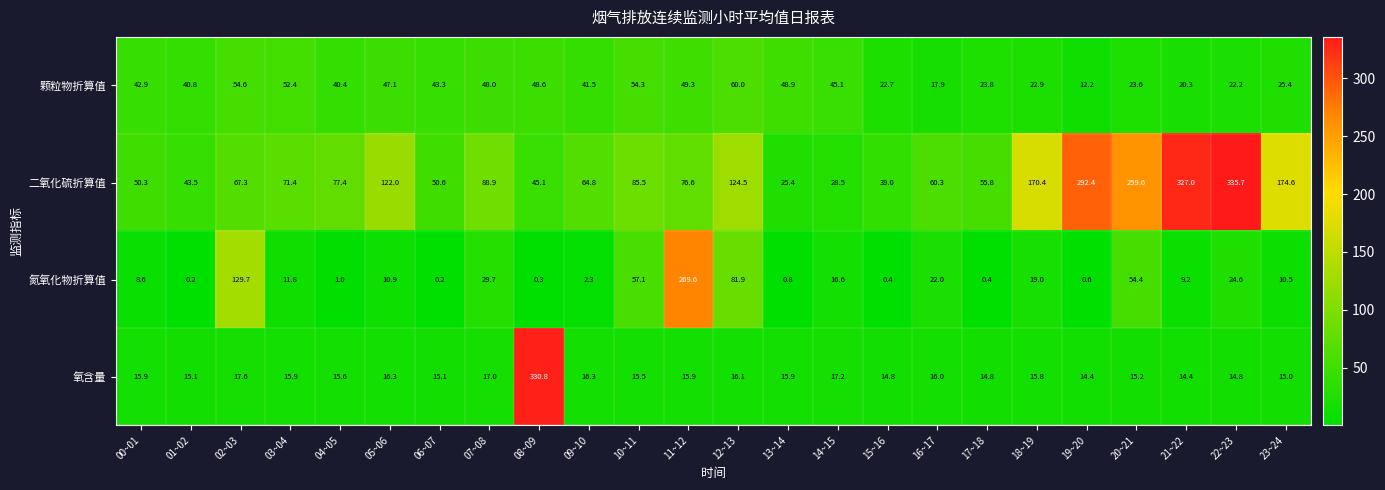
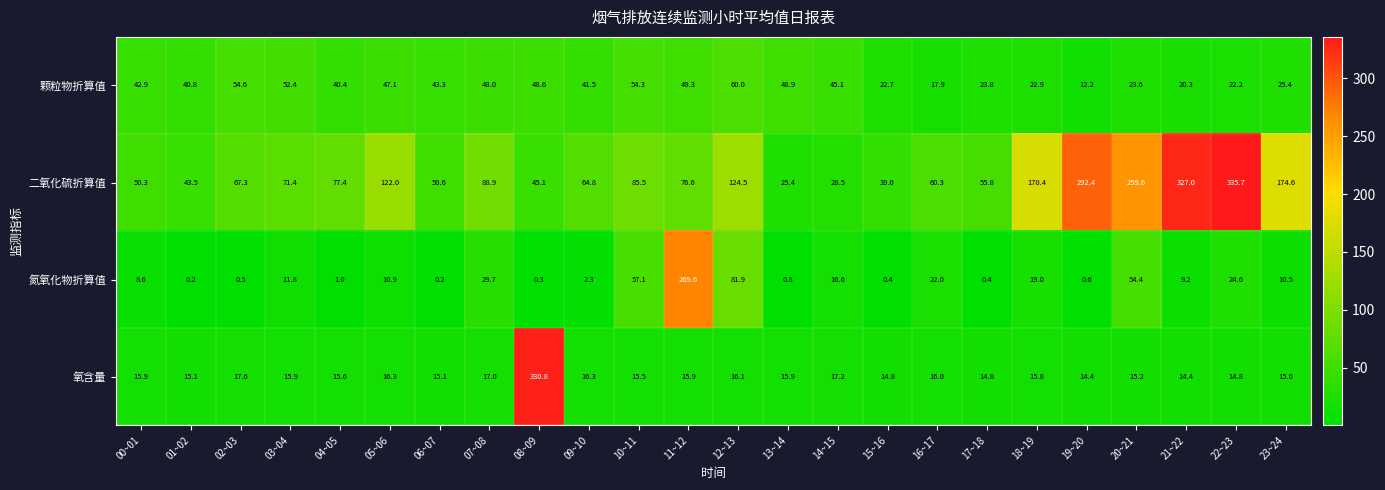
  {
    "颗粒物折算值": {
      "00~01": 42.9,
      "01~02": 40.8,
      "02~03": 54.6,
      "03~04": 52.4,
      "04~05": 40.4,
      "05~06": 47.1,
      "06~07": 43.3,
      "07~08": 48.0,
      "08~09": 48.6,
      "09~10": 41.5,
      "10~11": 54.3,
      "11~12": 49.3,
      "12~13": 60.0,
      "13~14": 48.9,
      "14~15": 45.1,
      "15~16": 22.7,
      "16~17": 17.9,
      "17~18": 23.8,
      "18~19": 22.9,
      "19~20": 12.2,
      "20~21": 23.6,
      "21~22": 20.3,
      "22~23": 22.2,
      "23~24": 25.4
    },
    "二氧化硫折算值": {
      "00~01": 50.3,
      "01~02": 43.5,
      "02~03": 67.3,
      "03~04": 71.4,
      "04~05": 77.4,
      "05~06": 122.0,
      "06~07": 50.6,
      "07~08": 88.9,
      "08~09": 45.1,
      "09~10": 64.8,
      "10~11": 85.5,
      "11~12": 76.6,
      "12~13": 124.5,
      "13~14": 25.4,
      "14~15": 28.5,
      "15~16": 39.0,
      "16~17": 60.3,
      "17~18": 55.8,
      "18~19": 170.4,
      "19~20": 292.4,
      "20~21": 259.6,
      "21~22": 327.0,
      "22~23": 335.7,
      "23~24": 174.6
    },
    "氮氧化物折算值": {
      "00~01": 8.6,
      "01~02": 0.2,
-     "02~03": 129.7,
+     "02~03": 0.5,
      "03~04": 11.8,
      "04~05": 1.0,
      "05~06": 10.9,
      "06~07": 0.2,
      "07~08": 29.7,
      "08~09": 0.3,
      "09~10": 2.3,
      "10~11": 57.1,
      "11~12": 269.6,
      "12~13": 81.9,
      "13~14": 0.8,
      "14~15": 16.6,
      "15~16": 0.4,
      "16~17": 22.0,
      "17~18": 0.4,
      "18~19": 19.0,
      "19~20": 0.6,
      "20~21": 54.4,
      "21~22": 9.2,
      "22~23": 24.6,
      "23~24": 10.5
    },
    "氧含量": {
      "00~01": 15.9,
      "01~02": 15.1,
      "02~03": 17.6,
      "03~04": 15.9,
      "04~05": 15.6,
      "05~06": 16.3,
      "06~07": 15.1,
      "07~08": 17.0,
      "08~09": 330.8,
      "09~10": 16.3,
      "10~11": 15.5,
      "11~12": 15.9,
      "12~13": 16.1,
      "13~14": 15.9,
      "14~15": 17.2,
      "15~16": 14.8,
      "16~17": 16.0,
      "17~18": 14.8,
      "18~19": 15.8,
      "19~20": 14.4,
      "20~21": 15.2,
      "21~22": 14.4,
      "22~23": 14.8,
      "23~24": 15.0
    }
  }
